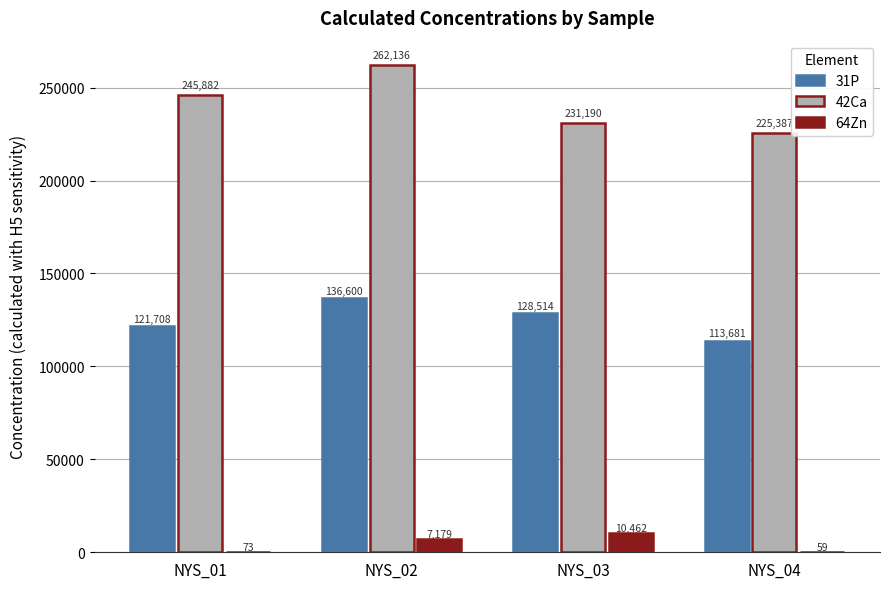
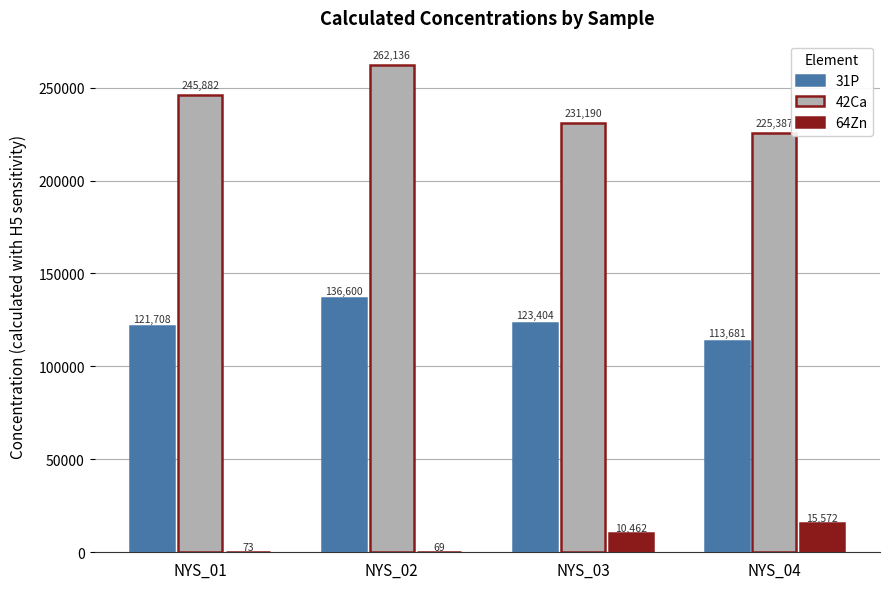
  {
    "31P": {
      "NYS_01": "121,708",
      "NYS_02": "136,600",
-     "NYS_03": "128,514",
+     "NYS_03": "123,404",
      "NYS_04": "113,681"
    },
    "42Ca": {
      "NYS_01": "245,882",
      "NYS_02": "262,136",
      "NYS_03": "231,190"
    },
    "64Zn": {
      "NYS_01": "73",
-     "NYS_02": "7,179",
+     "NYS_02": "69",
      "NYS_03": "10,462",
-     "NYS_04": "59"
+     "NYS_04": "15,572"
    }
  }
